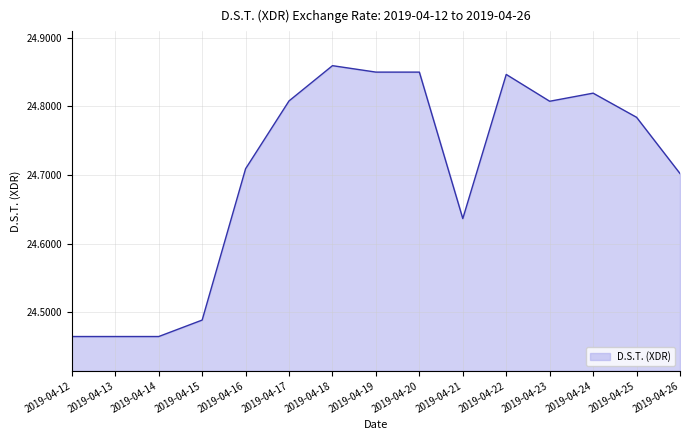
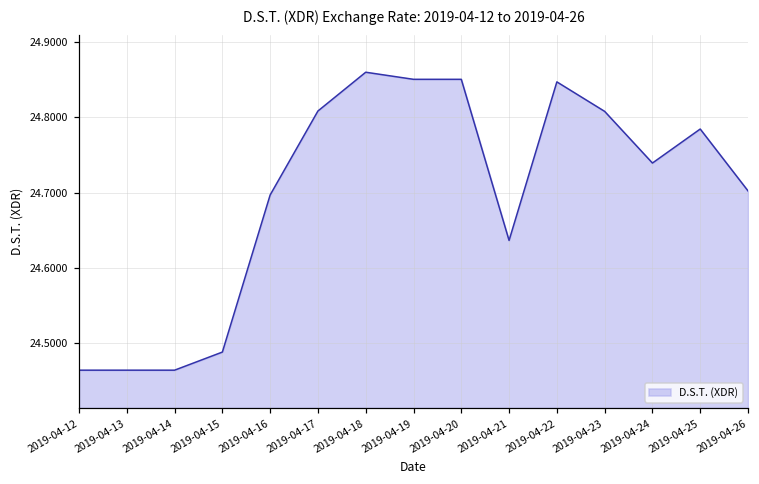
  {
    "2019-04-12": 24.46,
    "2019-04-13": 24.46,
    "2019-04-14": 24.46,
    "2019-04-15": 24.49,
-   "2019-04-16": 24.71,
+   "2019-04-16": 24.70,
    "2019-04-17": 24.81,
    "2019-04-18": 24.86,
    "2019-04-19": 24.85,
    "2019-04-20": 24.85,
    "2019-04-21": 24.64,
    "2019-04-22": 24.85,
    "2019-04-23": 24.81,
-   "2019-04-24": 24.82,
+   "2019-04-24": 24.74,
    "2019-04-25": 24.78,
    "2019-04-26": 24.70
  }
